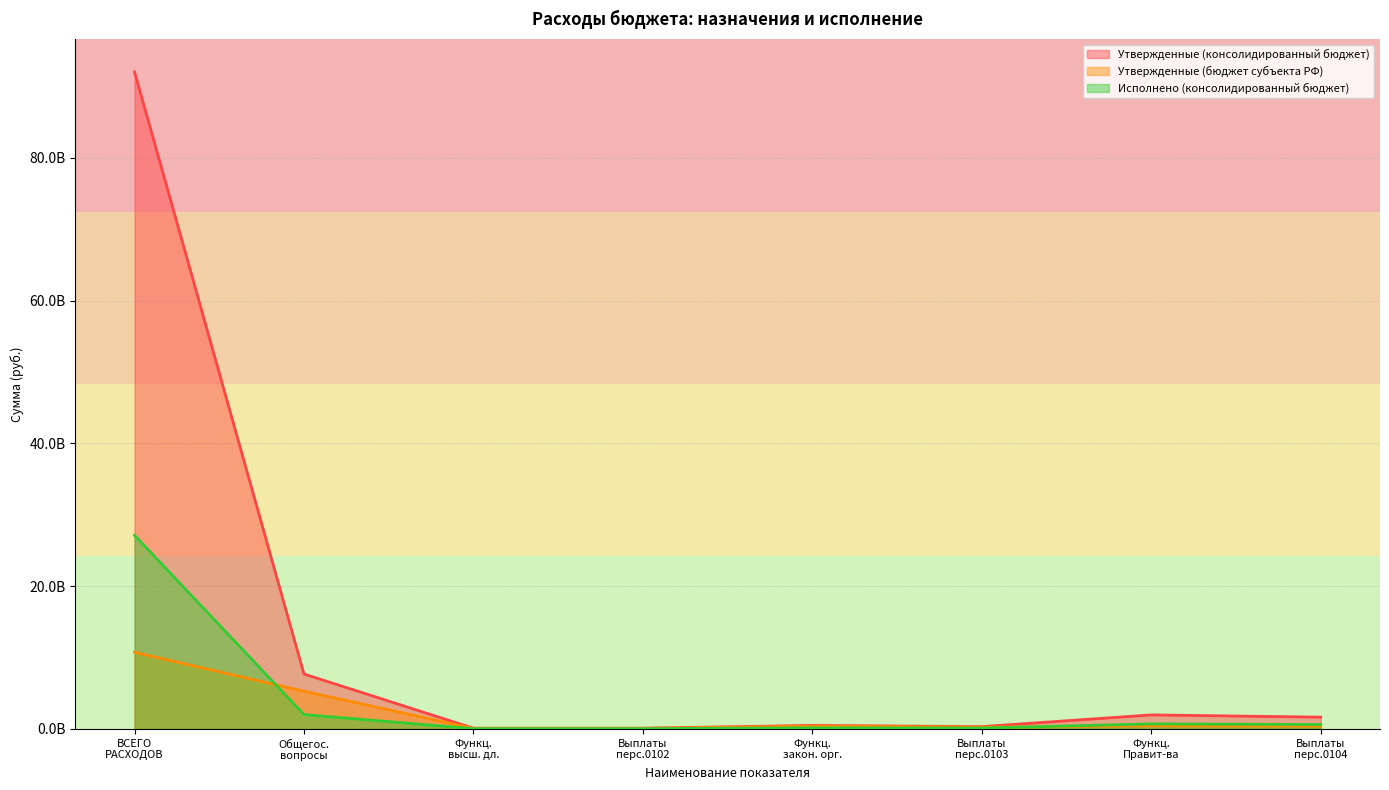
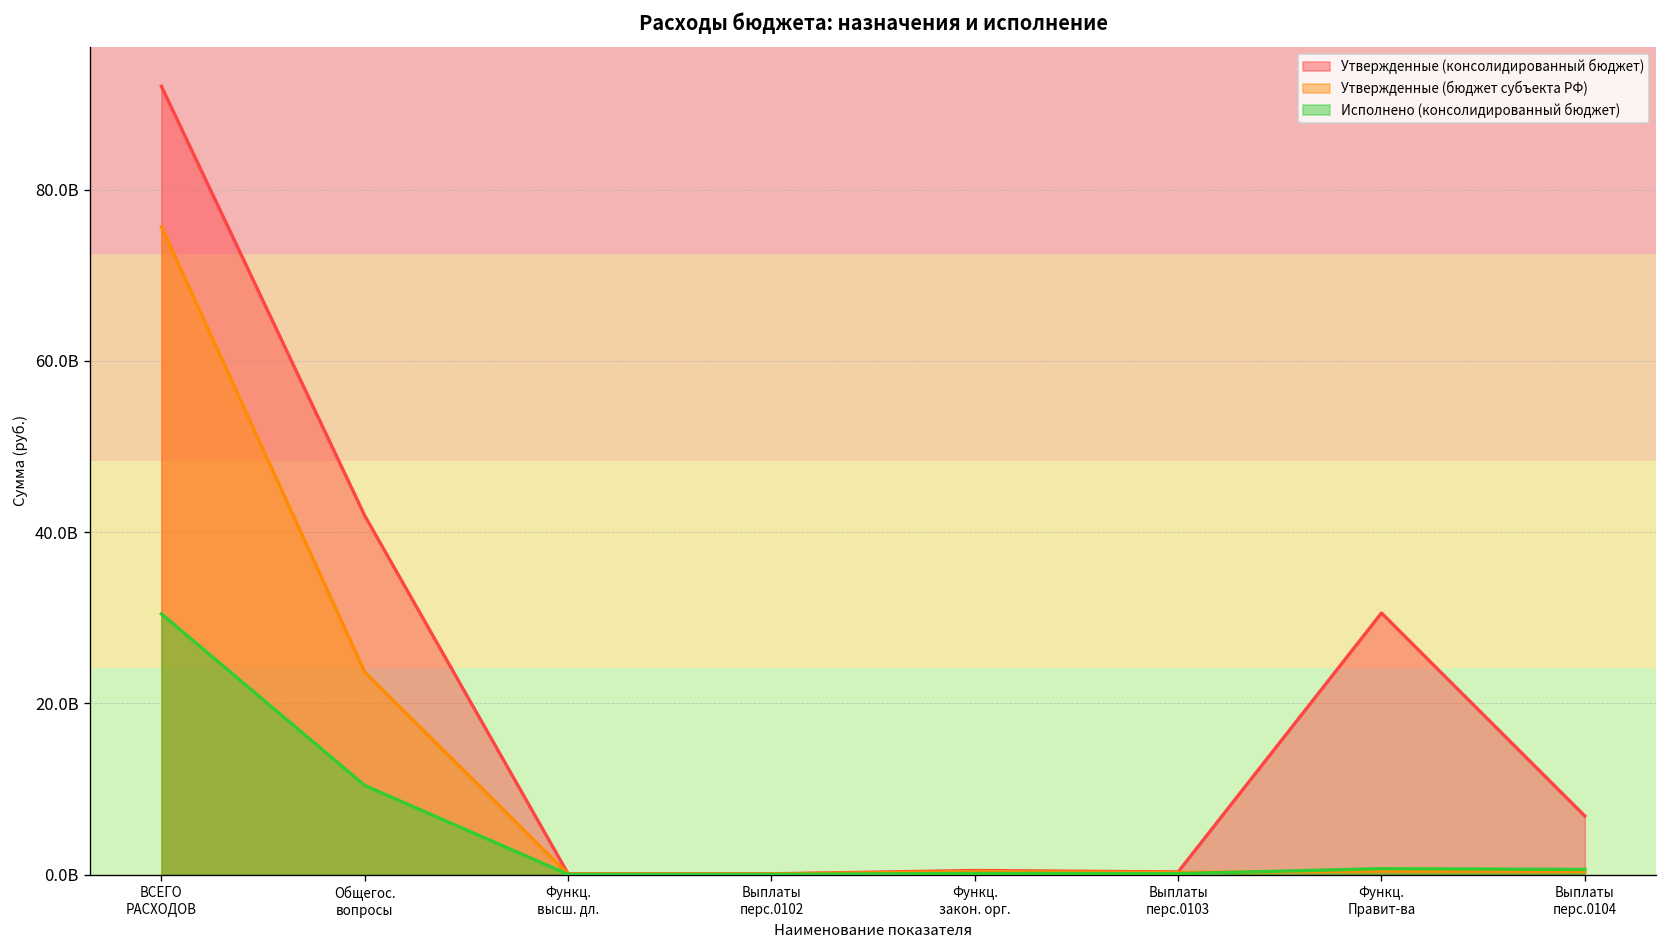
  {
    "Утвержденные (консолидированный бюджет)": {
      "ВСЕГО РАСХОДОВ": 92000000000,
-     "Общегос. вопросы": 8000000000,
-     "Функц. Правит-ва": 2000000000,
-     "Выплаты перс.0104": 2000000000
+     "Общегос. вопросы": 42000000000,
+     "Функц. Правит-ва": 31000000000,
+     "Выплаты перс.0104": 7000000000
    },
    "Утвержденные (бюджет субъекта РФ)": {
-     "ВСЕГО РАСХОДОВ": 11000000000,
-     "Общегос. вопросы": 5000000000
+     "ВСЕГО РАСХОДОВ": 76000000000,
+     "Общегос. вопросы": 24000000000
    },
    "Исполнено (консолидированный бюджет)": {
-     "ВСЕГО РАСХОДОВ": 27000000000,
-     "Общегос. вопросы": 2000000000
+     "ВСЕГО РАСХОДОВ": 30000000000,
+     "Общегос. вопросы": 10000000000
    }
  }
